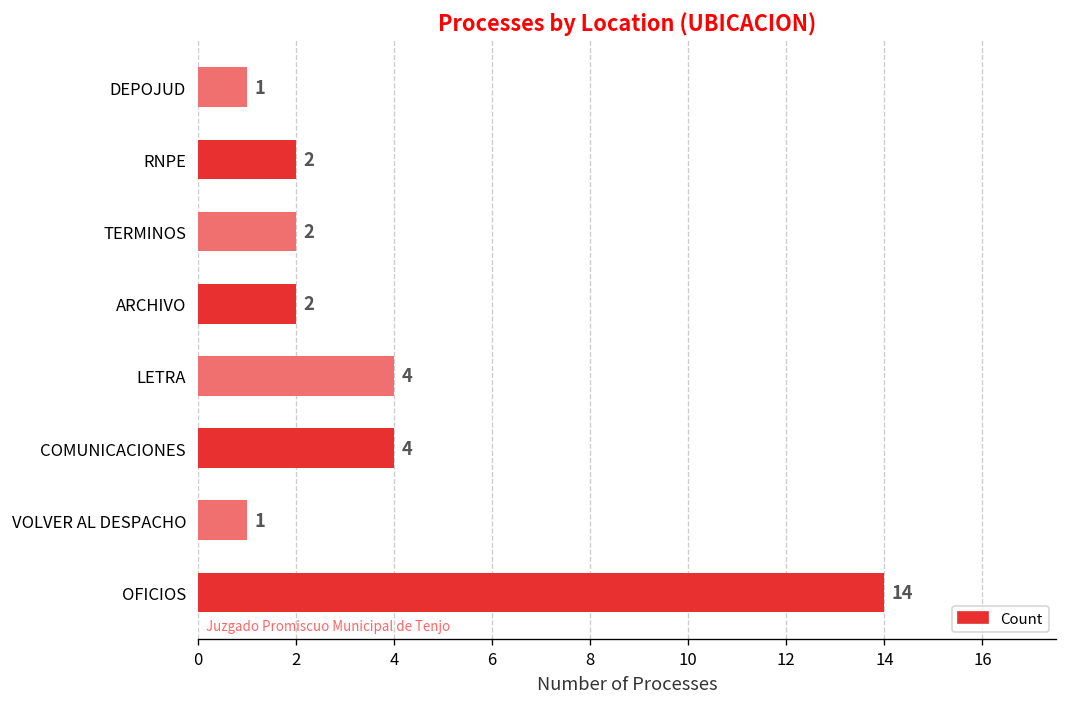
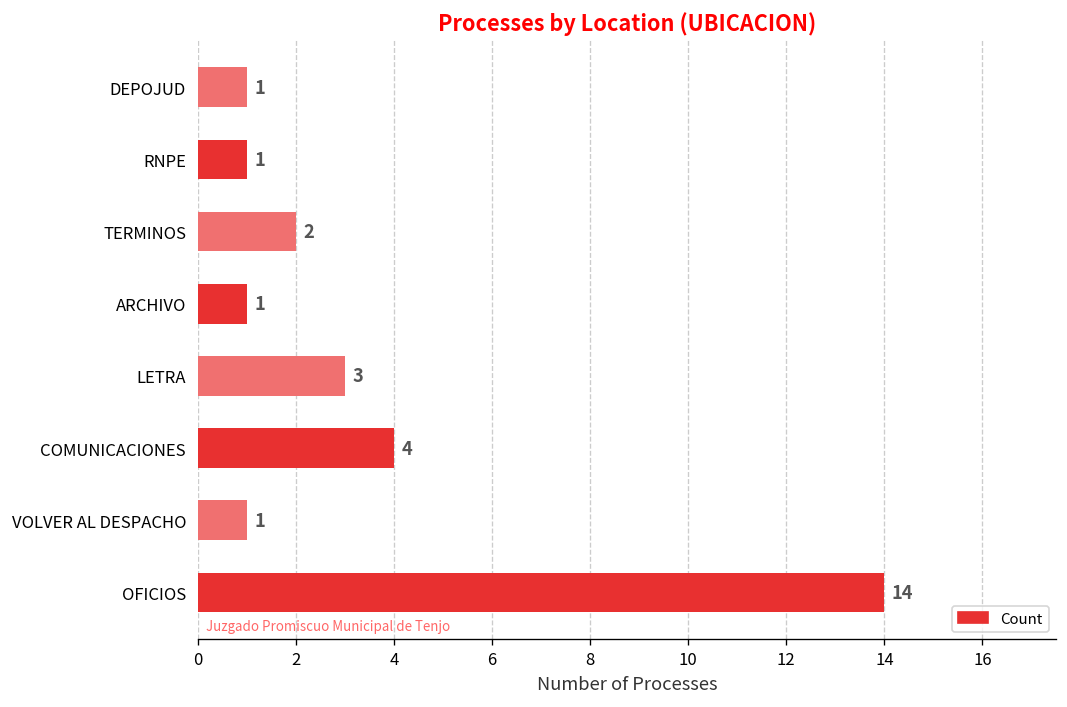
  {
    "DEPOJUD": 1,
-   "RNPE": 2,
+   "RNPE": 1,
    "TERMINOS": 2,
-   "ARCHIVO": 2,
-   "LETRA": 4,
+   "ARCHIVO": 1,
+   "LETRA": 3,
    "COMUNICACIONES": 4,
    "VOLVER AL DESPACHO": 1,
    "OFICIOS": 14
  }
